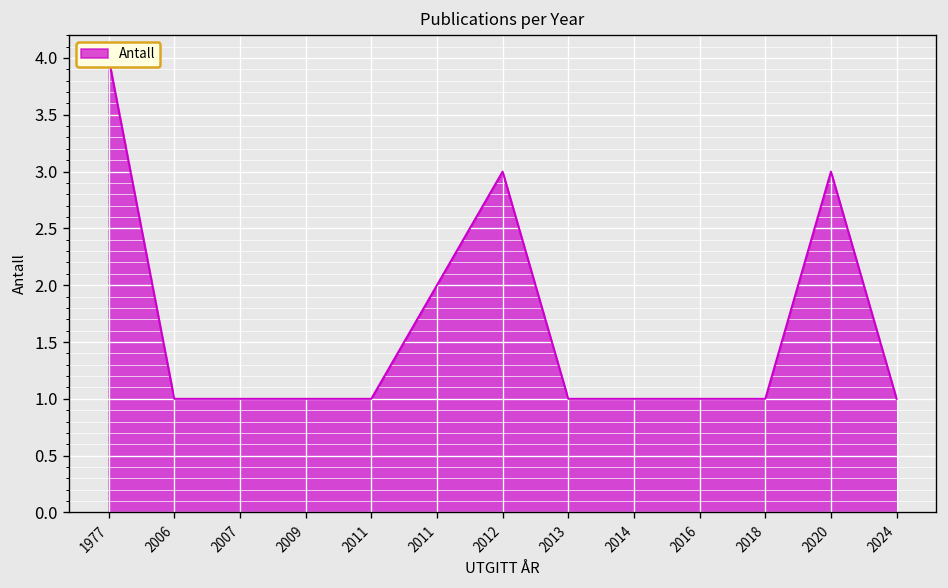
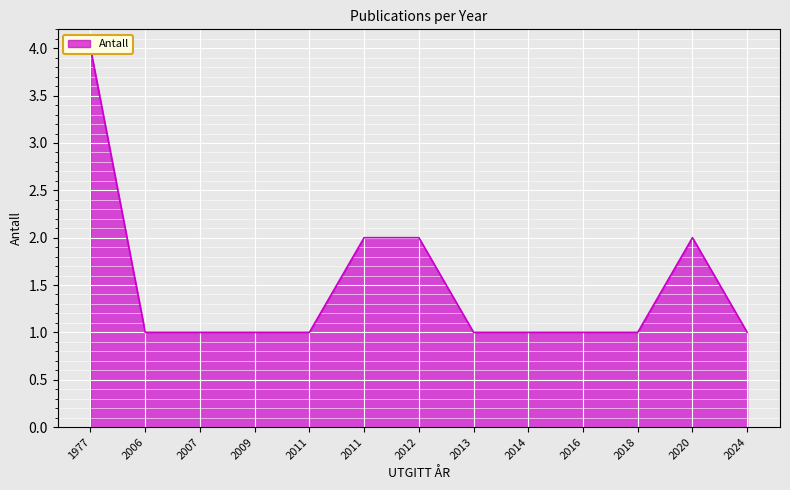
  {
    "2006": 1,
    "2007": 1,
    "2009": 1,
-   "2012": 3,
+   "2012": 2,
    "2013": 1,
    "2014": 1,
    "2016": 1,
    "2018": 1,
-   "2020": 3,
+   "2020": 2,
    "2024": 1
  }
